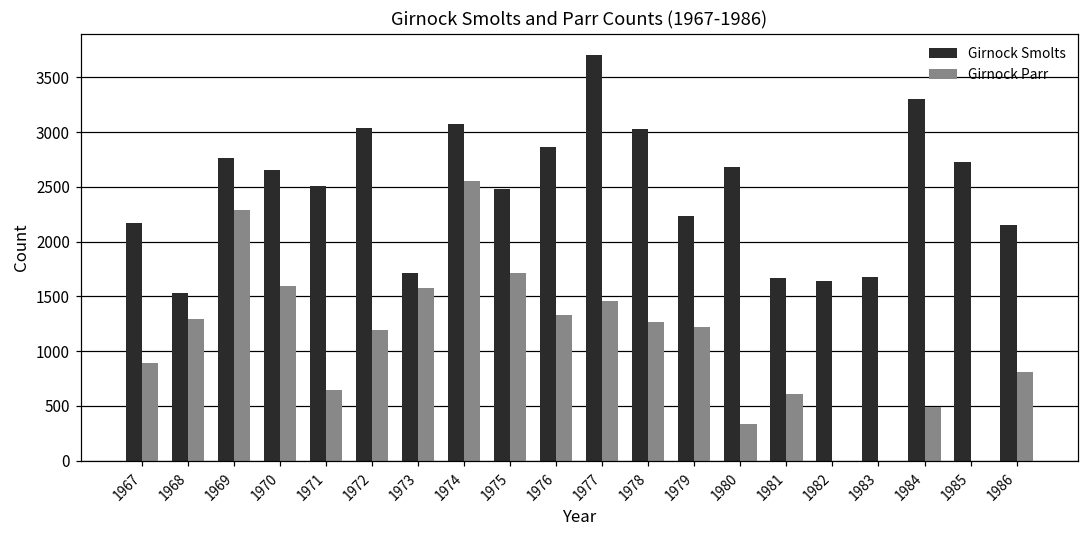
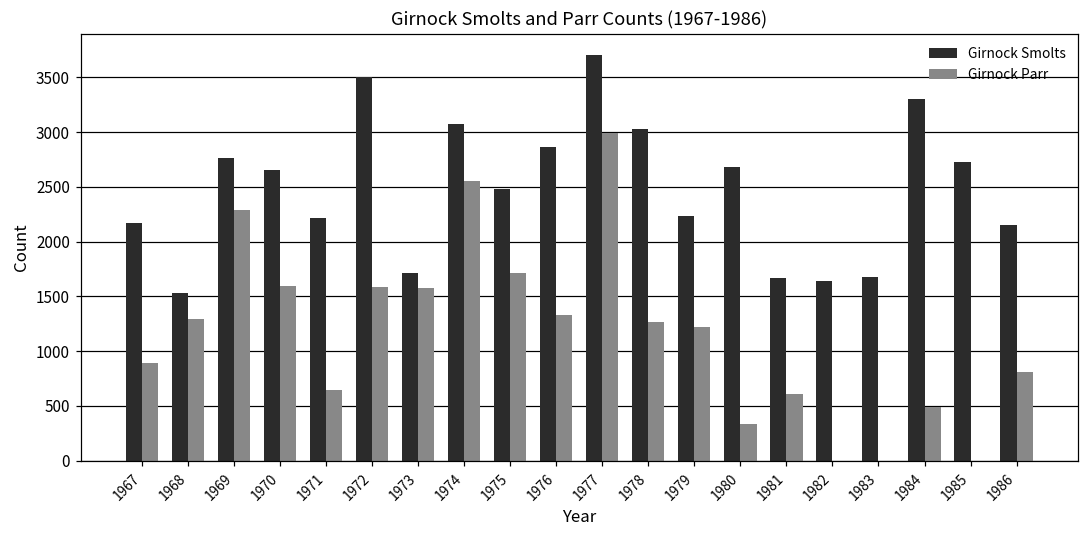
  {
    "Girnock Smolts": {
      "1967": 2200,
      "1968": 1500,
      "1969": 2800,
      "1970": 2700,
-     "1971": 2500,
-     "1972": 3000,
+     "1971": 2200,
+     "1972": 3500,
      "1973": 1700,
      "1974": 3100,
      "1975": 2500,
      "1976": 2900,
      "1977": 3700,
      "1978": 3000,
      "1979": 2200,
      "1980": 2700,
      "1981": 1700,
      "1982": 1600,
      "1983": 1700,
      "1984": 3300,
      "1985": 2700,
      "1986": 2100
    },
    "Girnock Parr": {
      "1967": 900,
      "1968": 1300,
      "1969": 2300,
      "1970": 1600,
      "1971": 600,
-     "1972": 1200,
+     "1972": 1600,
      "1973": 1600,
      "1974": 2600,
      "1975": 1700,
      "1976": 1300,
-     "1977": 1500,
+     "1977": 3000,
      "1978": 1300,
      "1979": 1200,
      "1980": 300,
      "1981": 600,
      "1982": 0,
      "1983": 0,
      "1984": 500,
      "1985": 0,
      "1986": 800
    }
  }
